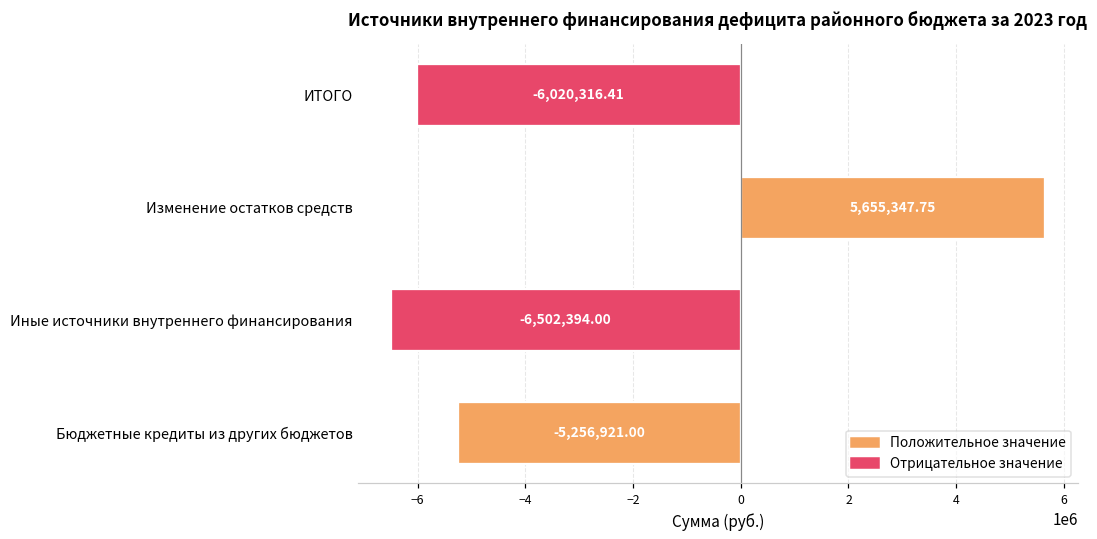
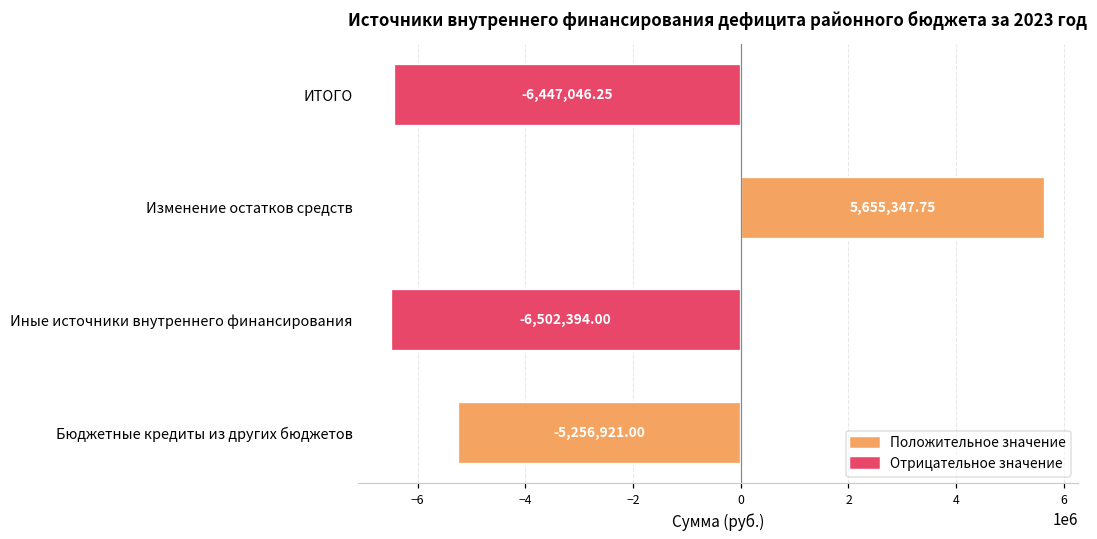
  {
-   "ИТОГО": "-6,020,316.41",
+   "ИТОГО": "-6,447,046.25",
    "Изменение остатков средств": "5,655,347.75",
    "Иные источники внутреннего финансирования": "-6,502,394.00",
    "Бюджетные кредиты из других бюджетов": "-5,256,921.00"
  }
